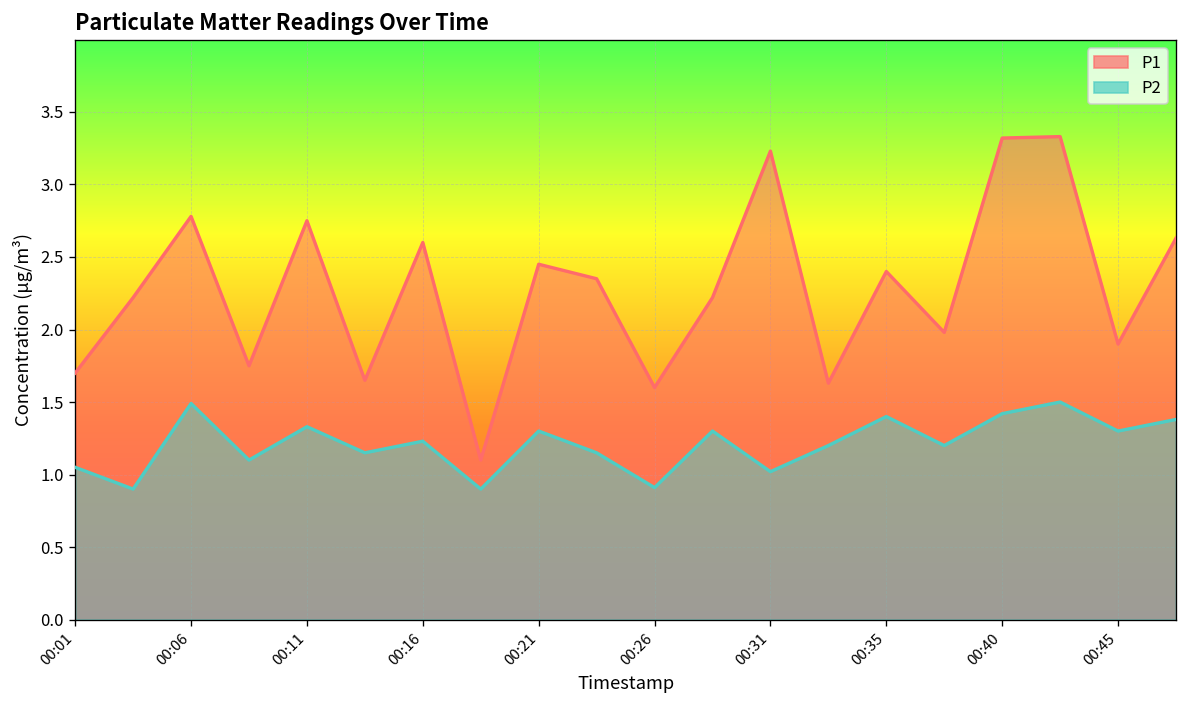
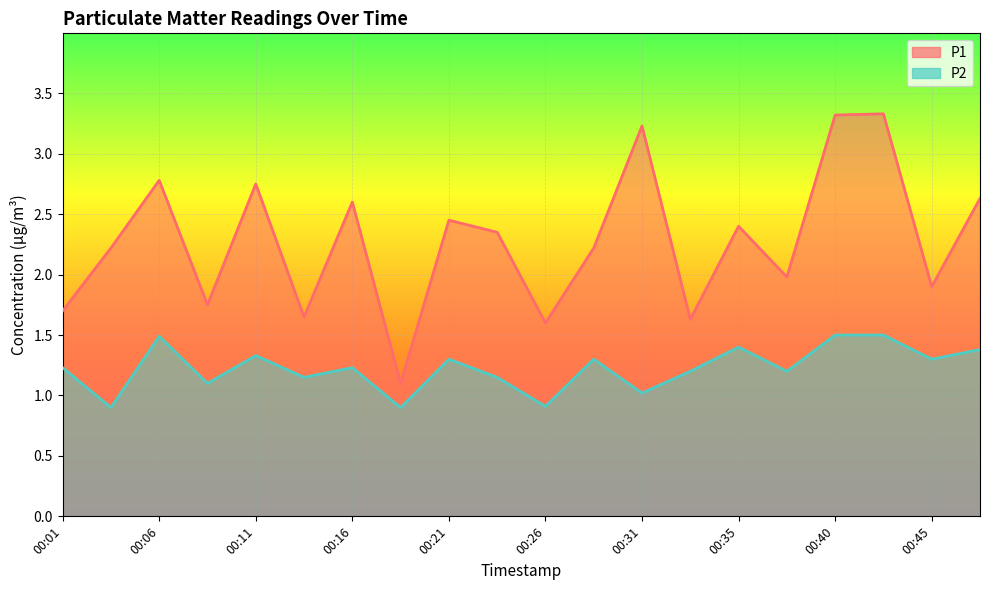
  {
    "P1": {
      "00:01": 1.70,
      "00:06": 2.78,
      "00:11": 2.75,
      "00:16": 2.60,
      "00:21": 2.45,
      "00:26": 1.60,
      "00:31": 3.23,
      "00:35": 2.40,
      "00:40": 3.32,
      "00:45": 1.90
    },
    "P2": {
-     "00:01": 1.05,
+     "00:01": 1.23,
      "00:06": 1.49,
      "00:11": 1.33,
      "00:16": 1.23,
      "00:21": 1.30,
      "00:26": 0.91,
      "00:31": 1.02,
      "00:35": 1.40,
-     "00:40": 1.42,
+     "00:40": 1.50,
      "00:45": 1.30
    }
  }
